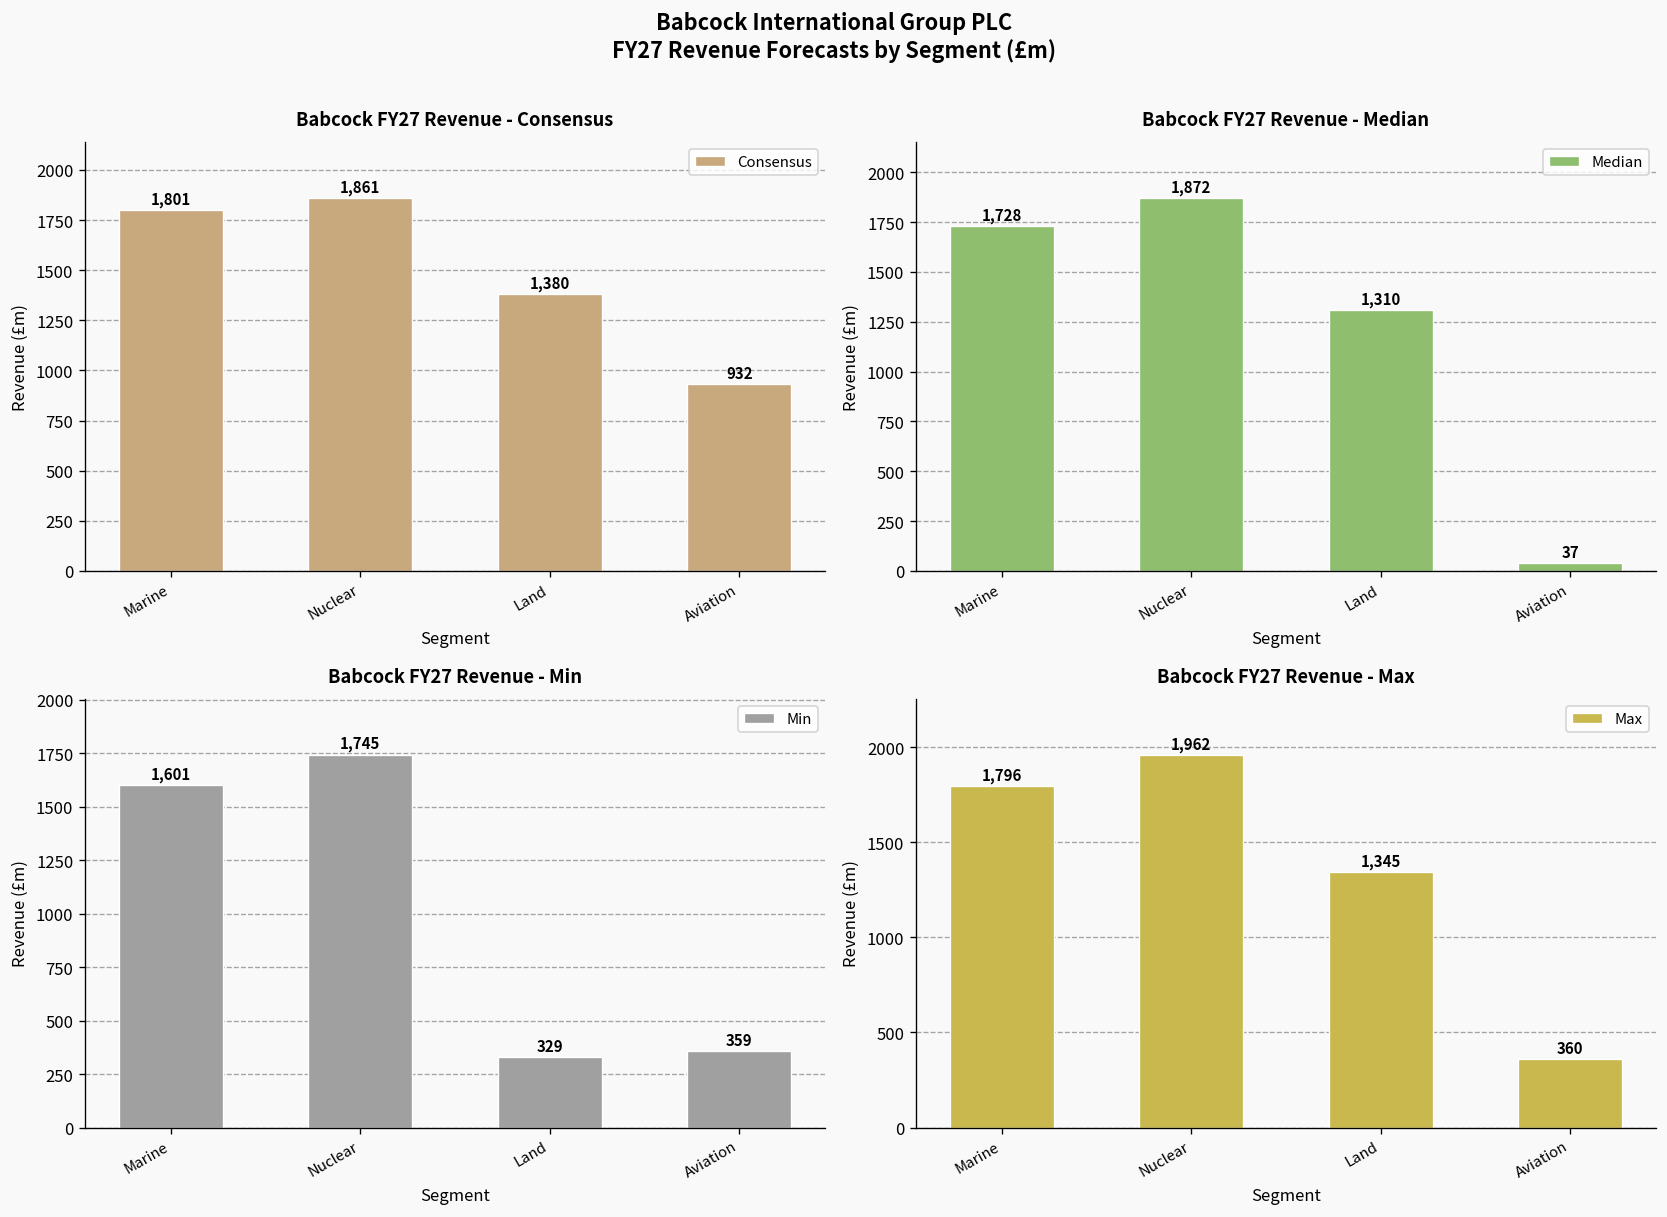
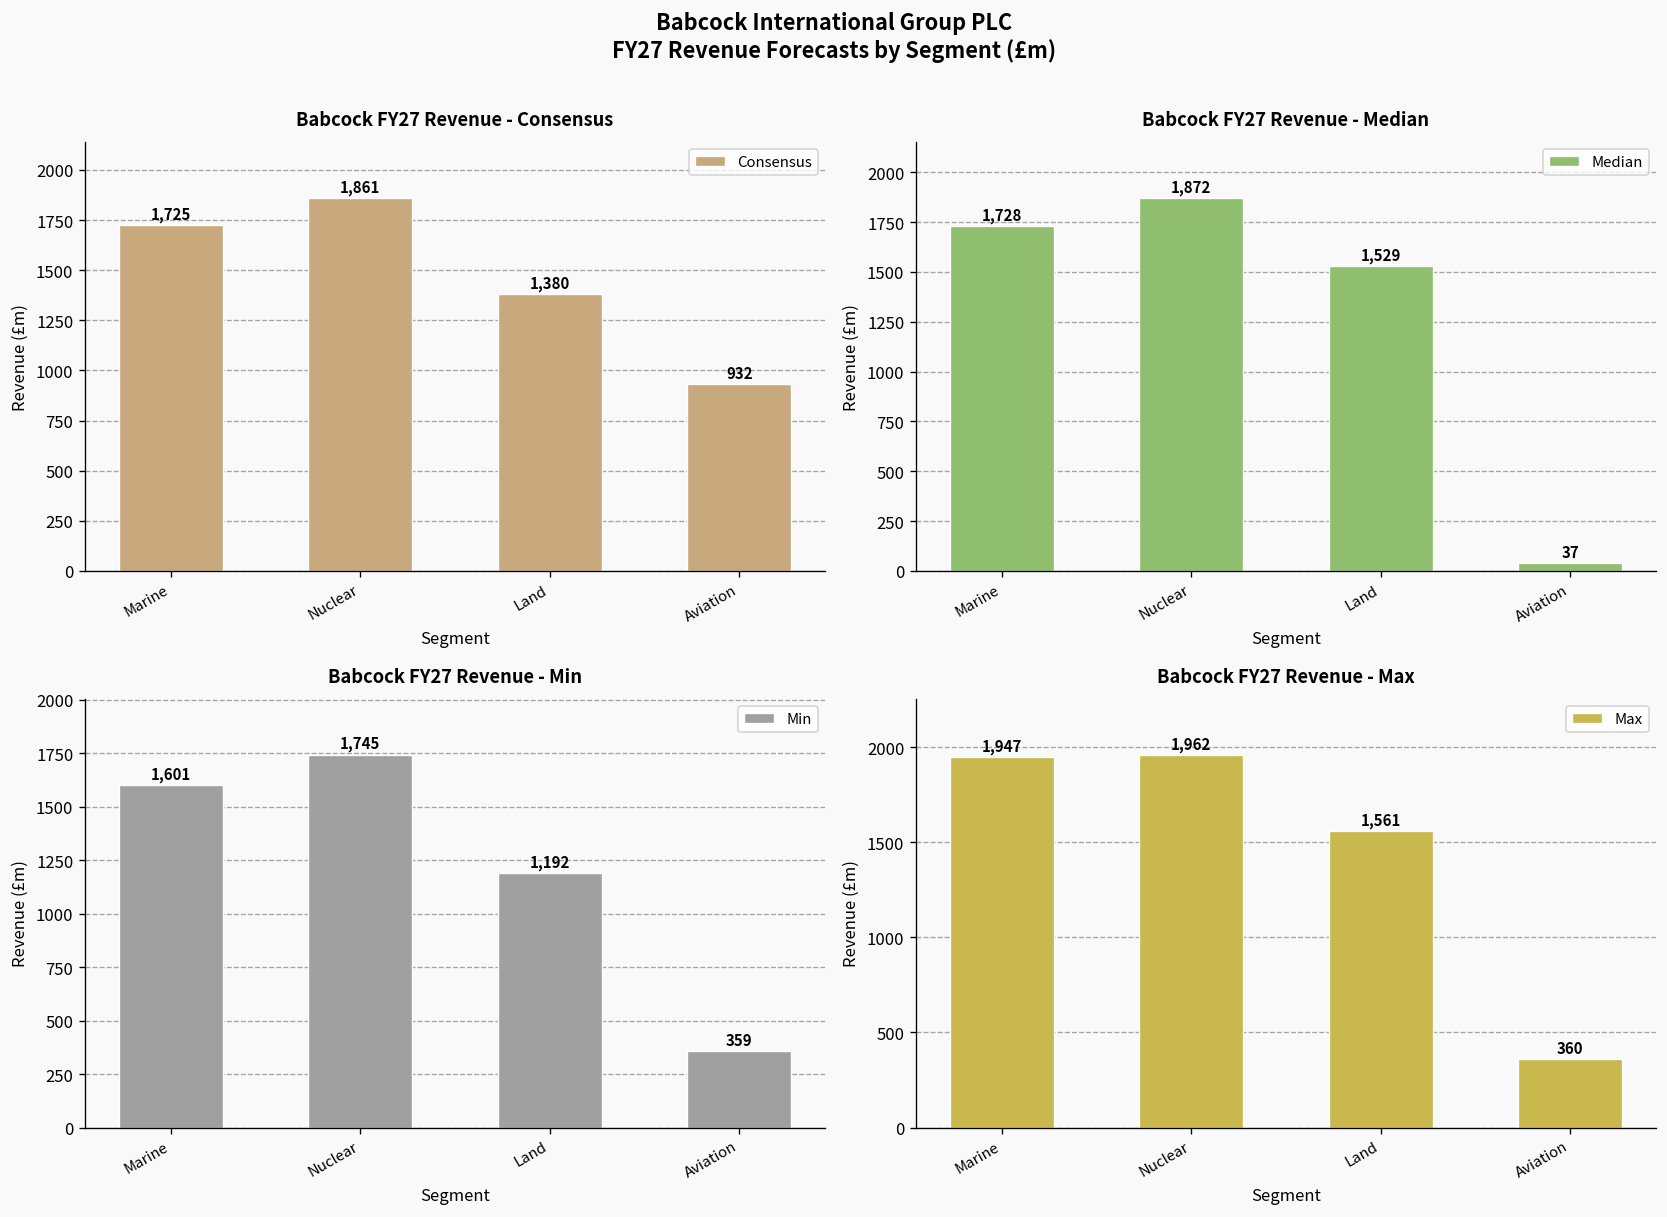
  {
    "Babcock FY27 Revenue - Consensus": {
-     "Marine": "1,801",
+     "Marine": "1,725",
      "Nuclear": "1,861",
      "Land": "1,380",
      "Aviation": "932"
    },
    "Babcock FY27 Revenue - Median": {
      "Marine": "1,728",
      "Nuclear": "1,872",
-     "Land": "1,310",
+     "Land": "1,529",
      "Aviation": "37"
    },
    "Babcock FY27 Revenue - Min": {
      "Marine": "1,601",
      "Nuclear": "1,745",
-     "Land": "329",
+     "Land": "1,192",
      "Aviation": "359"
    },
    "Babcock FY27 Revenue - Max": {
-     "Marine": "1,796",
+     "Marine": "1,947",
      "Nuclear": "1,962",
-     "Land": "1,345",
+     "Land": "1,561",
      "Aviation": "360"
    }
  }
